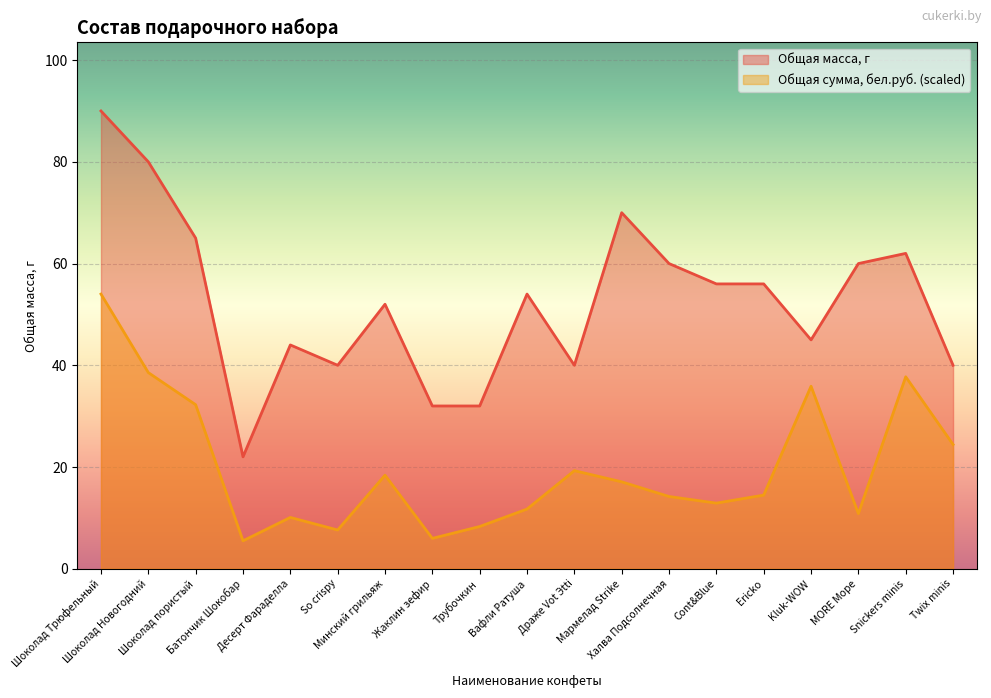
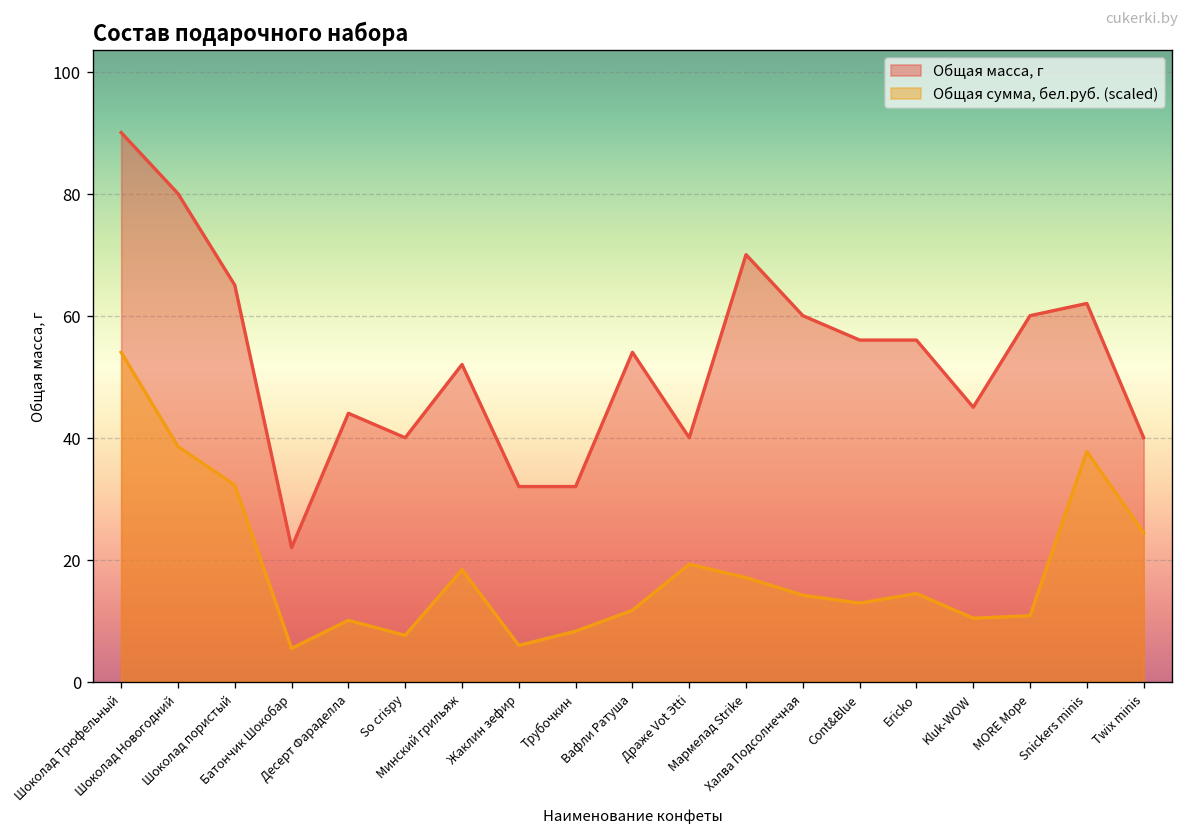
  {
    "Общая масса, г": {
      "Шоколад Трюфельный": 90,
      "Шоколад Новогодний": 80,
      "Шоколад пористый": 65,
      "Батончик Шокобар": 22,
      "Десерт Фараделла": 44,
      "So crispy": 40,
      "Минский грильяж": 52,
      "Жаклин зефир": 32,
      "Трубочкин": 32,
      "Вафли Ратуша": 54,
      "Драже Vot Эtti": 40,
      "Мармелад Strike": 70,
      "Халва Подсолнечная": 60,
      "Cont&Blue": 56,
      "Ericko": 56,
      "Kluk-WOW": 45,
      "MORE Море": 60,
      "Snickers minis": 62,
      "Twix minis": 40
    },
    "Общая сумма, бел.руб. (scaled)": {
      "Шоколад Трюфельный": 54,
      "Шоколад Новогодний": 39,
      "Шоколад пористый": 32,
      "Батончик Шокобар": 5,
      "Десерт Фараделла": 10,
      "So crispy": 8,
      "Минский грильяж": 18,
      "Жаклин зефир": 6,
      "Трубочкин": 8,
      "Вафли Ратуша": 12,
      "Драже Vot Эtti": 19,
      "Мармелад Strike": 17,
      "Халва Подсолнечная": 14,
      "Cont&Blue": 13,
      "Ericko": 14,
-     "Kluk-WOW": 36,
+     "Kluk-WOW": 10,
      "MORE Море": 11,
      "Snickers minis": 38,
      "Twix minis": 24
    }
  }
